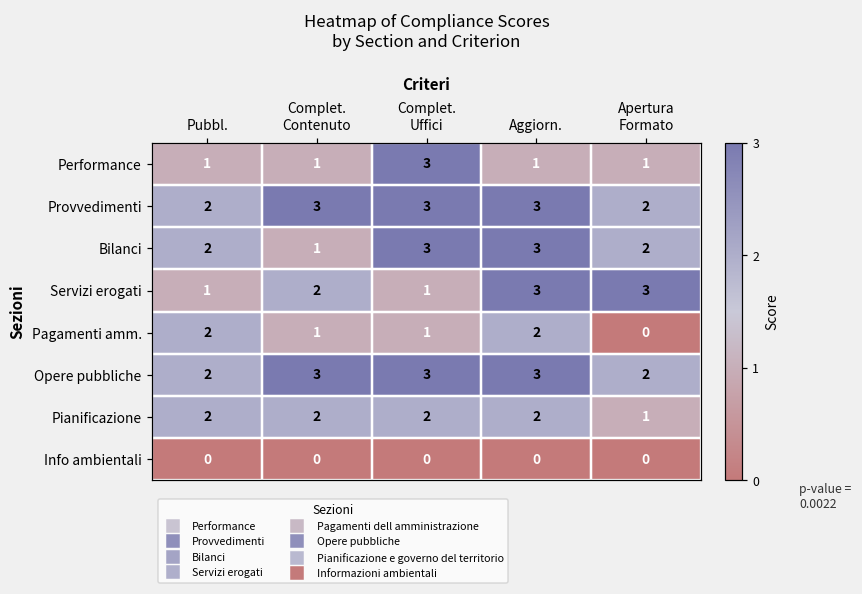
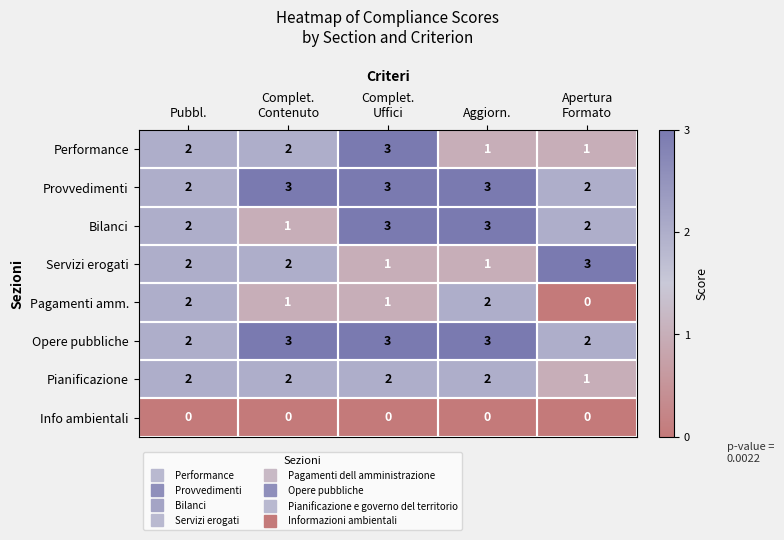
  {
    "Performance": {
-     "Pubbl.": 1,
-     "Complet. Contenuto": 1,
+     "Pubbl.": 2,
+     "Complet. Contenuto": 2,
      "Complet. Uffici": 3,
      "Aggiorn.": 1,
      "Apertura Formato": 1
    },
    "Provvedimenti": {
      "Pubbl.": 2,
      "Complet. Contenuto": 3,
      "Complet. Uffici": 3,
      "Aggiorn.": 3,
      "Apertura Formato": 2
    },
    "Bilanci": {
      "Pubbl.": 2,
      "Complet. Contenuto": 1,
      "Complet. Uffici": 3,
      "Aggiorn.": 3,
      "Apertura Formato": 2
    },
    "Servizi erogati": {
-     "Pubbl.": 1,
+     "Pubbl.": 2,
      "Complet. Contenuto": 2,
      "Complet. Uffici": 1,
-     "Aggiorn.": 3,
+     "Aggiorn.": 1,
      "Apertura Formato": 3
    },
    "Pagamenti amm.": {
      "Pubbl.": 2,
      "Complet. Contenuto": 1,
      "Complet. Uffici": 1,
      "Aggiorn.": 2,
      "Apertura Formato": 0
    },
    "Opere pubbliche": {
      "Pubbl.": 2,
      "Complet. Contenuto": 3,
      "Complet. Uffici": 3,
      "Aggiorn.": 3,
      "Apertura Formato": 2
    },
    "Pianificazione": {
      "Pubbl.": 2,
      "Complet. Contenuto": 2,
      "Complet. Uffici": 2,
      "Aggiorn.": 2,
      "Apertura Formato": 1
    },
    "Info ambientali": {
      "Pubbl.": 0,
      "Complet. Contenuto": 0,
      "Complet. Uffici": 0,
      "Aggiorn.": 0,
      "Apertura Formato": 0
    }
  }
